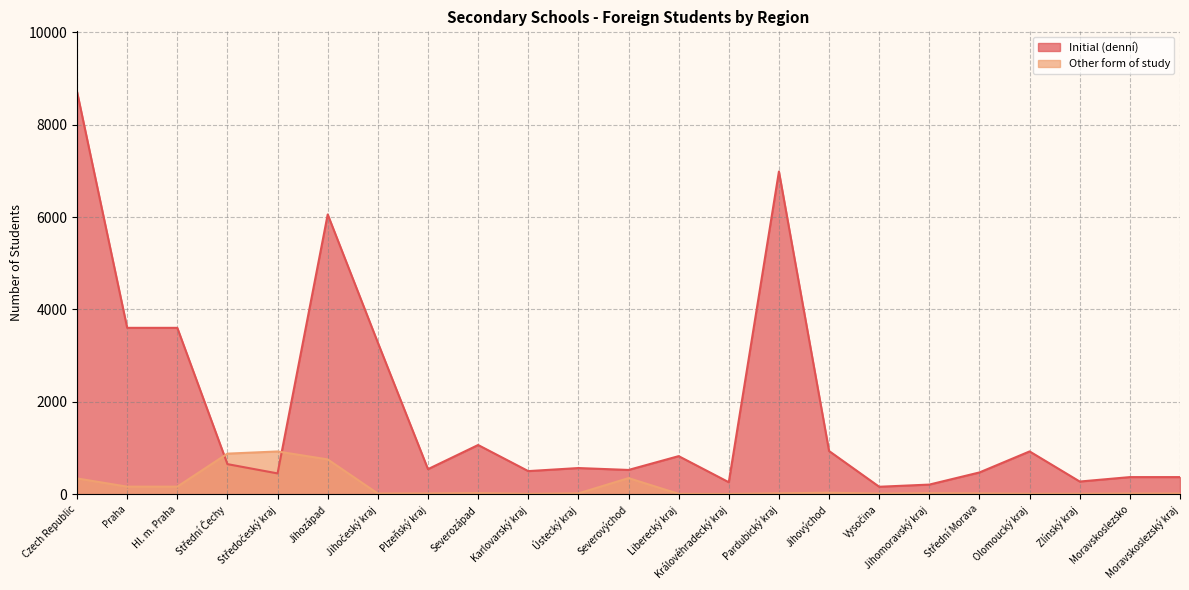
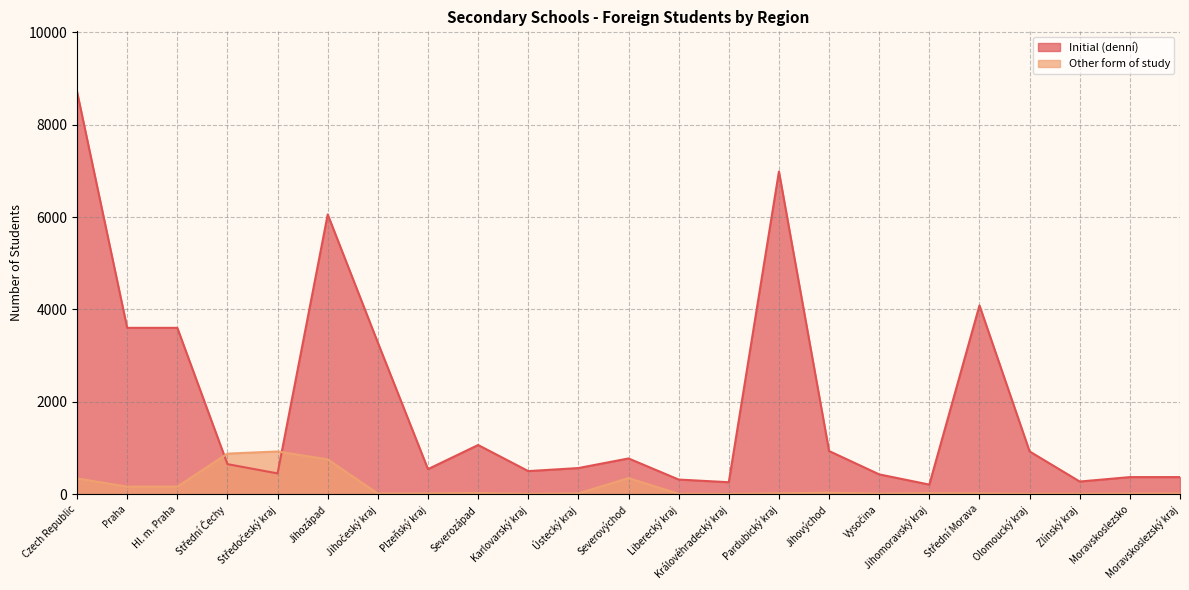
  {
    "Initial (denní)": {
      "Czech Republic": 8700,
      "Praha": 3600,
      "Hl. m. Praha": 3600,
      "Střední Čechy": 700,
      "Středočeský kraj": 400,
      "Jihozápad": 6100,
      "Jihočeský kraj": 3300,
      "Plzeňský kraj": 500,
      "Severozápad": 1100,
      "Karlovarský kraj": 500,
      "Ústecký kraj": 600,
-     "Severovýchod": 500,
-     "Liberecký kraj": 800,
+     "Severovýchod": 800,
+     "Liberecký kraj": 300,
      "Královéhradecký kraj": 300,
      "Pardubický kraj": 7000,
      "Jihovýchod": 900,
-     "Vysočina": 200,
+     "Vysočina": 400,
      "Jihomoravský kraj": 200,
-     "Střední Morava": 500,
+     "Střední Morava": 4100,
      "Olomoucký kraj": 900,
      "Zlínský kraj": 300,
      "Moravskoslezsko": 400,
      "Moravskoslezský kraj": 400
    },
    "Other form of study": {
      "Czech Republic": 300,
      "Praha": 200,
      "Hl. m. Praha": 200,
      "Střední Čechy": 900,
      "Středočeský kraj": 900,
      "Jihozápad": 800,
      "Jihočeský kraj": 0,
      "Plzeňský kraj": 0,
      "Severozápad": 0,
      "Karlovarský kraj": 0,
      "Ústecký kraj": 0,
      "Severovýchod": 300,
      "Liberecký kraj": 0,
      "Královéhradecký kraj": 0,
      "Pardubický kraj": 0,
      "Jihovýchod": 0,
      "Vysočina": 0,
      "Jihomoravský kraj": 0,
      "Střední Morava": 0,
      "Olomoucký kraj": 0,
      "Zlínský kraj": 0,
      "Moravskoslezsko": 0,
      "Moravskoslezský kraj": 0
    }
  }
